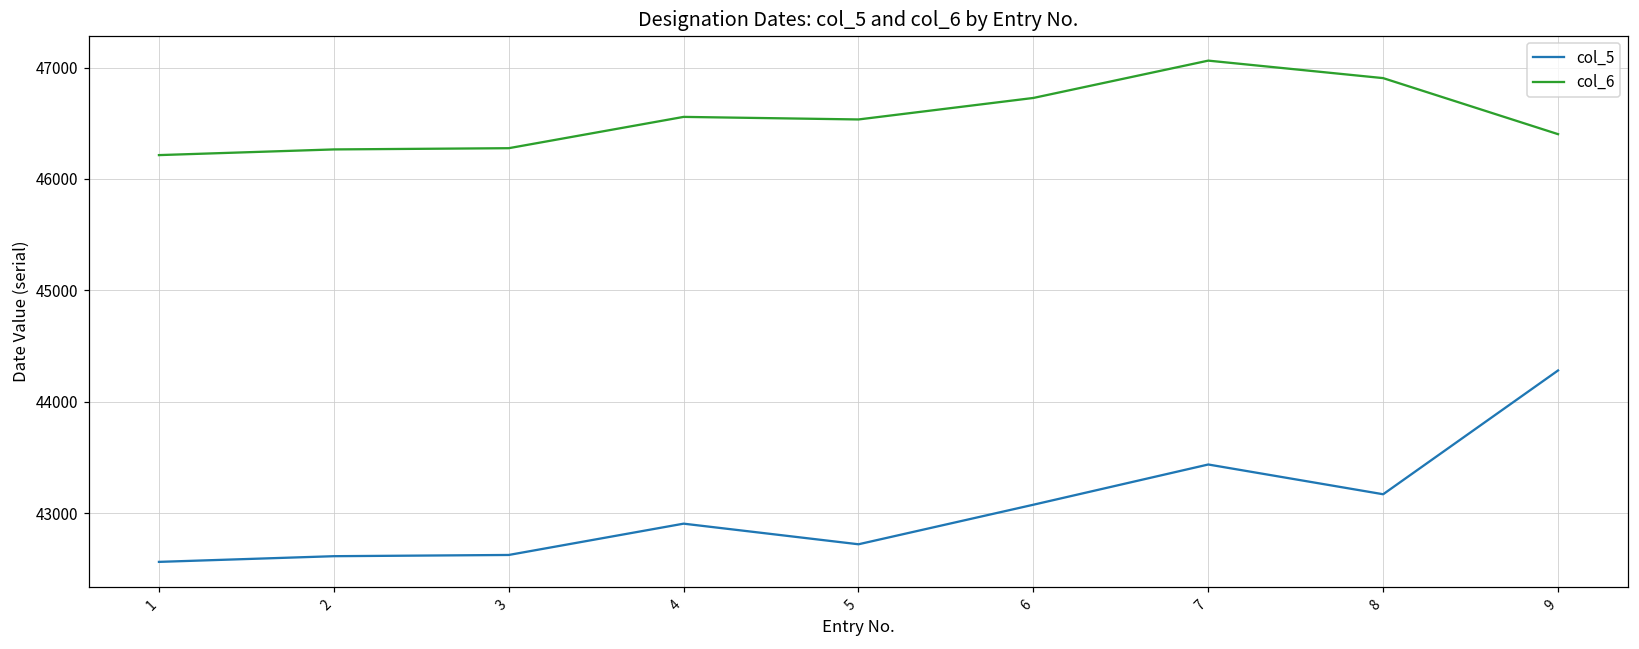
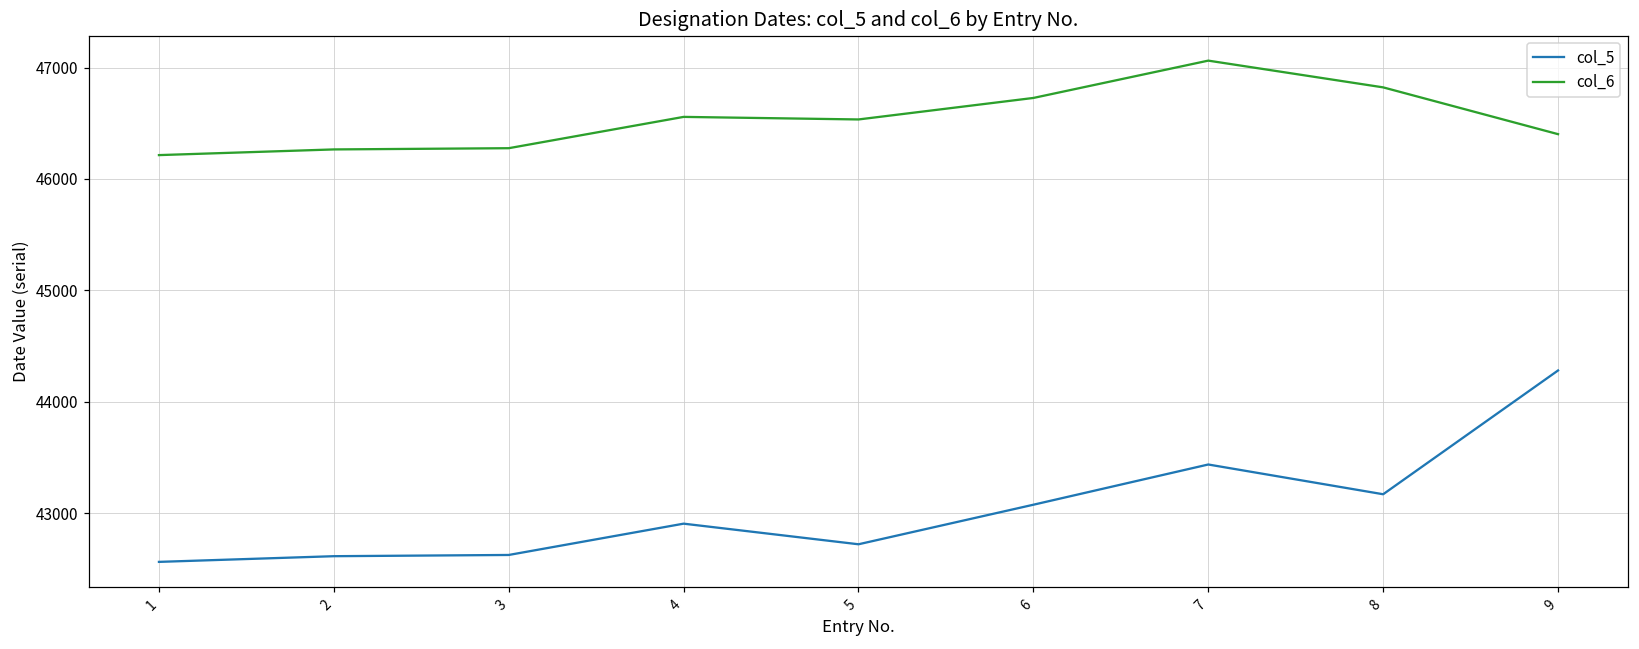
  {
    "col_5": {
      "1": 42560,
      "2": 42610,
      "3": 42630,
      "4": 42910,
      "5": 42720,
      "6": 43080,
      "7": 43440,
      "8": 43170,
      "9": 44280
    },
    "col_6": {
      "1": 46210,
      "2": 46270,
      "3": 46280,
      "4": 46560,
      "5": 46530,
      "6": 46730,
      "7": 47060,
-     "8": 46910,
+     "8": 46820,
      "9": 46400
    }
  }
